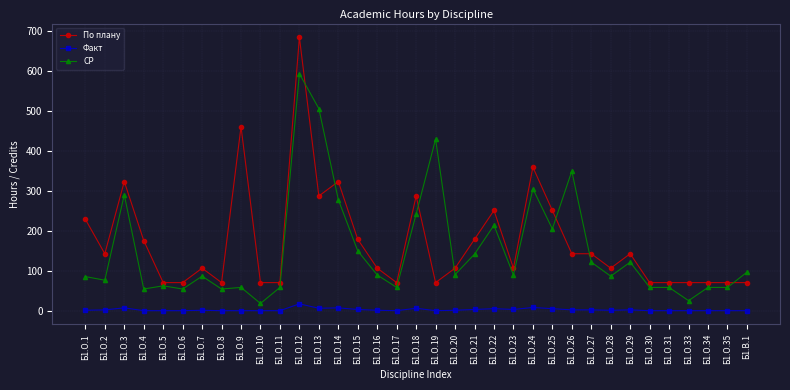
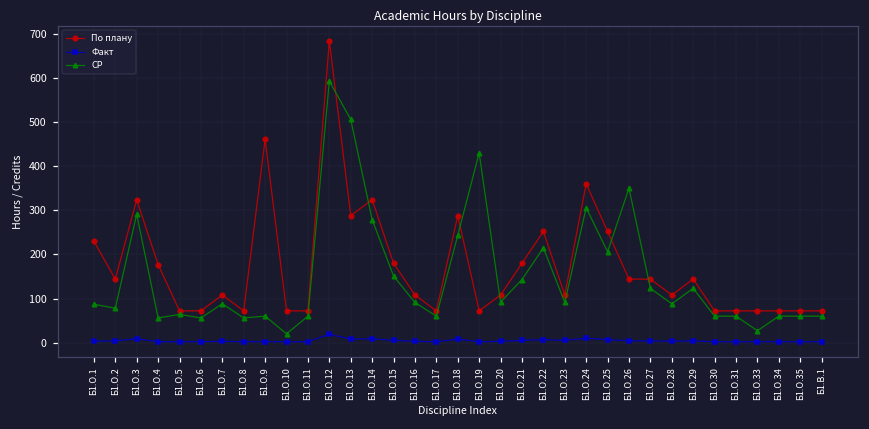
  {
    "По плану": {
      "Б1.О.1": 230,
      "Б1.О.2": 140,
      "Б1.О.3": 320,
      "Б1.О.4": 180,
      "Б1.О.5": 70,
      "Б1.О.6": 70,
      "Б1.О.7": 110,
      "Б1.О.8": 70,
      "Б1.О.9": 460,
      "Б1.О.10": 70,
      "Б1.О.11": 70,
      "Б1.О.12": 680,
      "Б1.О.13": 290,
      "Б1.О.14": 320,
      "Б1.О.15": 180,
      "Б1.О.16": 110,
      "Б1.О.17": 70,
      "Б1.О.18": 290,
      "Б1.О.19": 70,
      "Б1.О.20": 110,
      "Б1.О.21": 180,
      "Б1.О.22": 250,
      "Б1.О.23": 110,
      "Б1.О.24": 360,
      "Б1.О.25": 250,
      "Б1.О.26": 140,
      "Б1.О.27": 140,
      "Б1.О.28": 110,
      "Б1.О.29": 140,
      "Б1.О.30": 70,
      "Б1.О.31": 70,
      "Б1.О.33": 70,
      "Б1.О.34": 70,
      "Б1.О.35": 70,
      "Б1.В.1": 70
    },
    "Факт": {
      "Б1.О.1": 0,
      "Б1.О.2": 0,
      "Б1.О.3": 10,
      "Б1.О.4": 0,
      "Б1.О.5": 0,
      "Б1.О.6": 0,
      "Б1.О.7": 0,
      "Б1.О.8": 0,
      "Б1.О.9": 0,
      "Б1.О.10": 0,
      "Б1.О.11": 0,
      "Б1.О.12": 20,
      "Б1.О.13": 10,
      "Б1.О.14": 10,
      "Б1.О.15": 10,
      "Б1.О.16": 0,
      "Б1.О.17": 0,
      "Б1.О.18": 10,
      "Б1.О.19": 0,
      "Б1.О.20": 0,
      "Б1.О.21": 10,
      "Б1.О.22": 10,
      "Б1.О.23": 10,
      "Б1.О.24": 10,
      "Б1.О.25": 10,
      "Б1.О.26": 0,
      "Б1.О.27": 0,
      "Б1.О.28": 0,
      "Б1.О.29": 0,
      "Б1.О.30": 0,
      "Б1.О.31": 0,
      "Б1.О.33": 0,
      "Б1.О.34": 0,
      "Б1.О.35": 0,
      "Б1.В.1": 0
    },
    "СР": {
      "Б1.О.1": 90,
      "Б1.О.2": 80,
      "Б1.О.3": 290,
      "Б1.О.4": 60,
      "Б1.О.5": 60,
      "Б1.О.6": 60,
      "Б1.О.7": 90,
      "Б1.О.8": 60,
      "Б1.О.9": 60,
      "Б1.О.10": 20,
      "Б1.О.11": 60,
      "Б1.О.12": 590,
      "Б1.О.13": 510,
      "Б1.О.14": 280,
      "Б1.О.15": 150,
      "Б1.О.16": 90,
      "Б1.О.17": 60,
      "Б1.О.18": 240,
      "Б1.О.19": 430,
      "Б1.О.20": 90,
      "Б1.О.21": 140,
      "Б1.О.22": 220,
      "Б1.О.23": 90,
      "Б1.О.24": 310,
      "Б1.О.25": 210,
      "Б1.О.26": 350,
      "Б1.О.27": 120,
      "Б1.О.28": 90,
      "Б1.О.29": 120,
      "Б1.О.30": 60,
      "Б1.О.31": 60,
      "Б1.О.33": 30,
      "Б1.О.34": 60,
      "Б1.О.35": 60,
-     "Б1.В.1": 100
+     "Б1.В.1": 60
    }
  }
